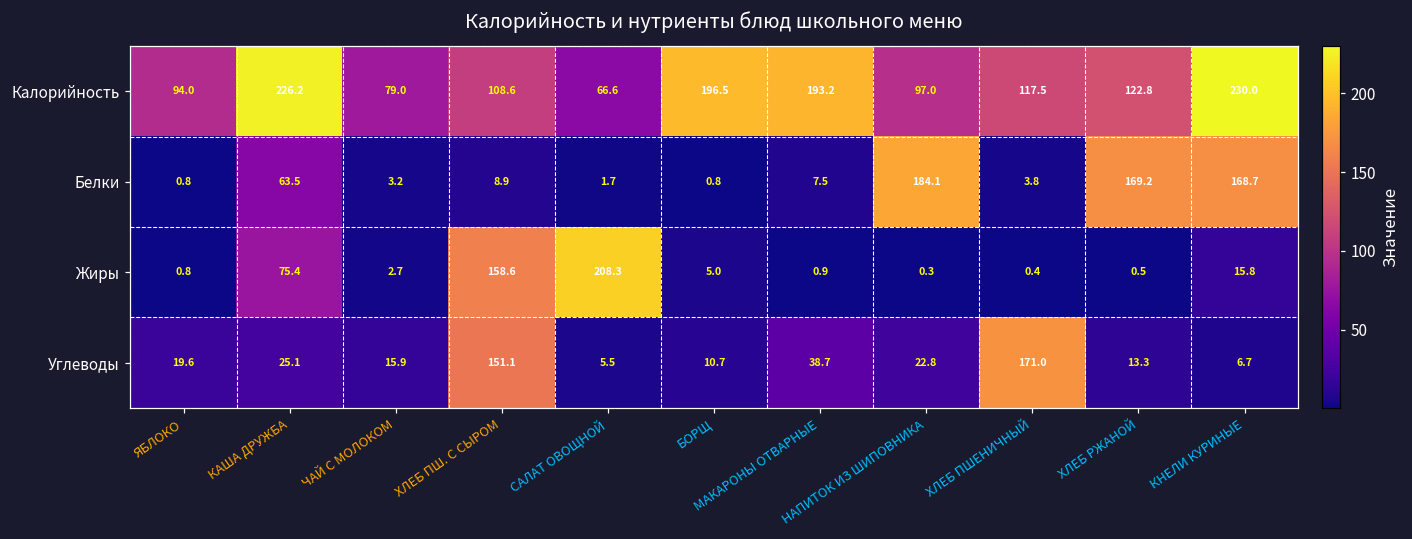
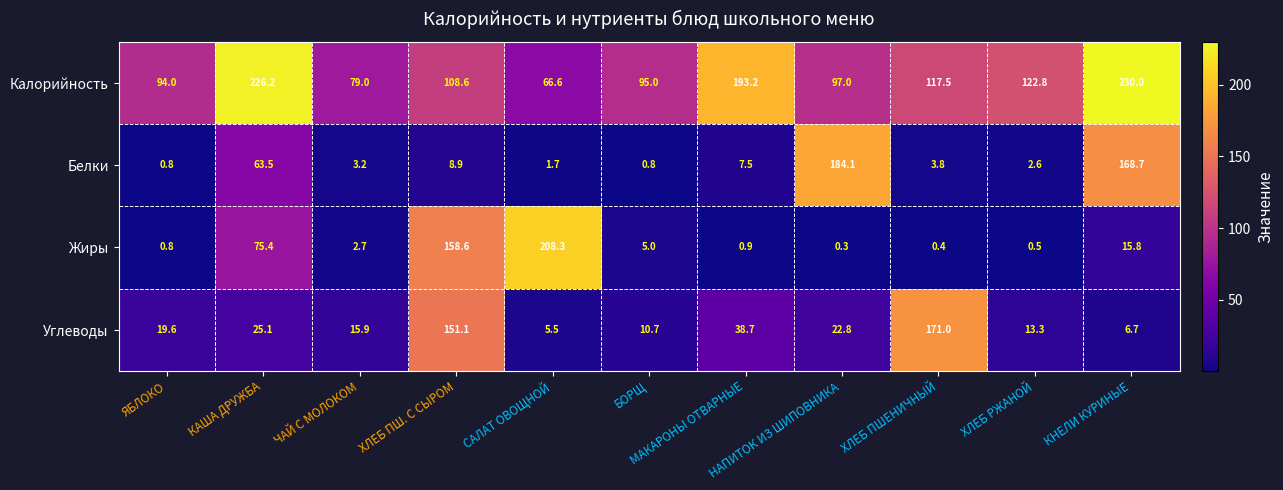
  {
    "Калорийность": {
      "ЯБЛОКО": 94.0,
      "КАША ДРУЖБА": 226.2,
      "ЧАЙ С МОЛОКОМ": 79.0,
      "ХЛЕБ ПШ. С СЫРОМ": 108.6,
      "САЛАТ ОВОЩНОЙ": 66.6,
-     "БОРЩ": 196.5,
+     "БОРЩ": 95.0,
      "МАКАРОНЫ ОТВАРНЫЕ": 193.2,
      "НАПИТОК ИЗ ШИПОВНИКА": 97.0,
      "ХЛЕБ ПШЕНИЧНЫЙ": 117.5,
      "ХЛЕБ РЖАНОЙ": 122.8,
      "КНЕЛИ КУРИНЫЕ": 230.0
    },
    "Белки": {
      "ЯБЛОКО": 0.8,
      "КАША ДРУЖБА": 63.5,
      "ЧАЙ С МОЛОКОМ": 3.2,
      "ХЛЕБ ПШ. С СЫРОМ": 8.9,
      "САЛАТ ОВОЩНОЙ": 1.7,
      "БОРЩ": 0.8,
      "МАКАРОНЫ ОТВАРНЫЕ": 7.5,
      "НАПИТОК ИЗ ШИПОВНИКА": 184.1,
      "ХЛЕБ ПШЕНИЧНЫЙ": 3.8,
-     "ХЛЕБ РЖАНОЙ": 169.2,
+     "ХЛЕБ РЖАНОЙ": 2.6,
      "КНЕЛИ КУРИНЫЕ": 168.7
    },
    "Жиры": {
      "ЯБЛОКО": 0.8,
      "КАША ДРУЖБА": 75.4,
      "ЧАЙ С МОЛОКОМ": 2.7,
      "ХЛЕБ ПШ. С СЫРОМ": 158.6,
      "САЛАТ ОВОЩНОЙ": 208.3,
      "БОРЩ": 5.0,
      "МАКАРОНЫ ОТВАРНЫЕ": 0.9,
      "НАПИТОК ИЗ ШИПОВНИКА": 0.3,
      "ХЛЕБ ПШЕНИЧНЫЙ": 0.4,
      "ХЛЕБ РЖАНОЙ": 0.5,
      "КНЕЛИ КУРИНЫЕ": 15.8
    },
    "Углеводы": {
      "ЯБЛОКО": 19.6,
      "КАША ДРУЖБА": 25.1,
      "ЧАЙ С МОЛОКОМ": 15.9,
      "ХЛЕБ ПШ. С СЫРОМ": 151.1,
      "САЛАТ ОВОЩНОЙ": 5.5,
      "БОРЩ": 10.7,
      "МАКАРОНЫ ОТВАРНЫЕ": 38.7,
      "НАПИТОК ИЗ ШИПОВНИКА": 22.8,
      "ХЛЕБ ПШЕНИЧНЫЙ": 171.0,
      "ХЛЕБ РЖАНОЙ": 13.3,
      "КНЕЛИ КУРИНЫЕ": 6.7
    }
  }
